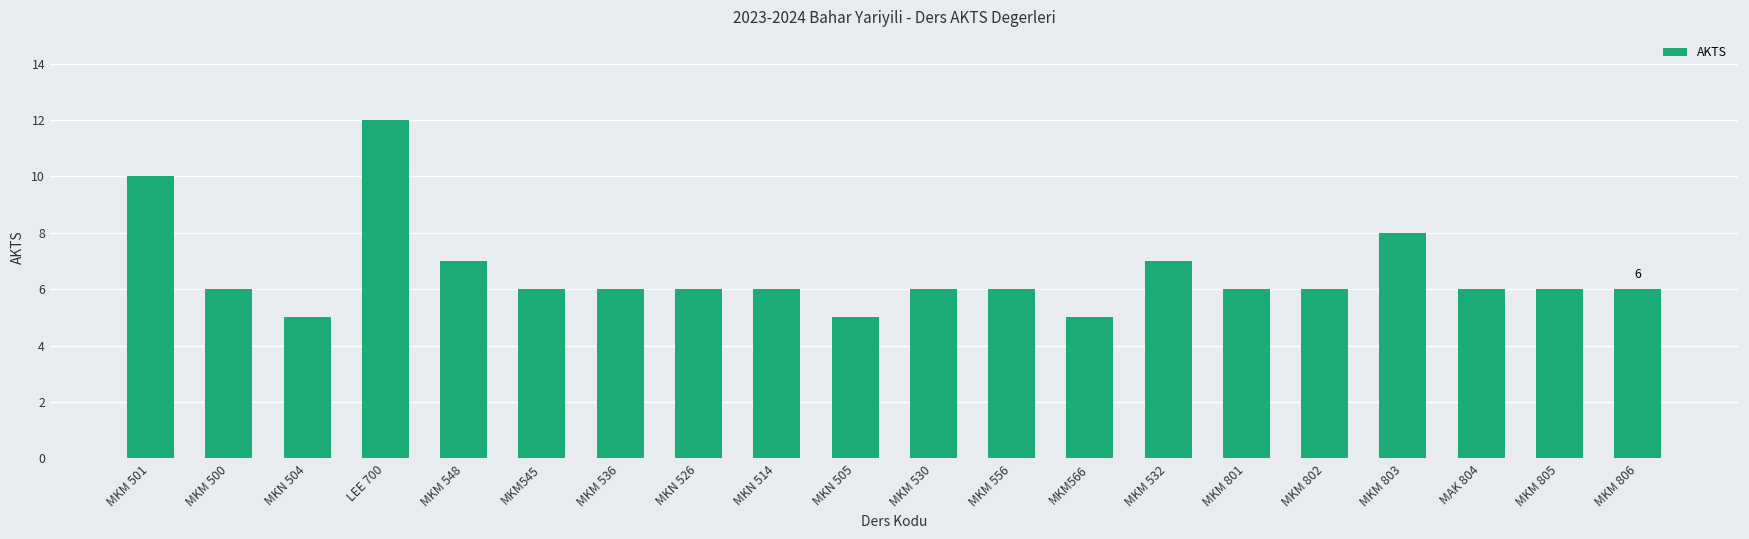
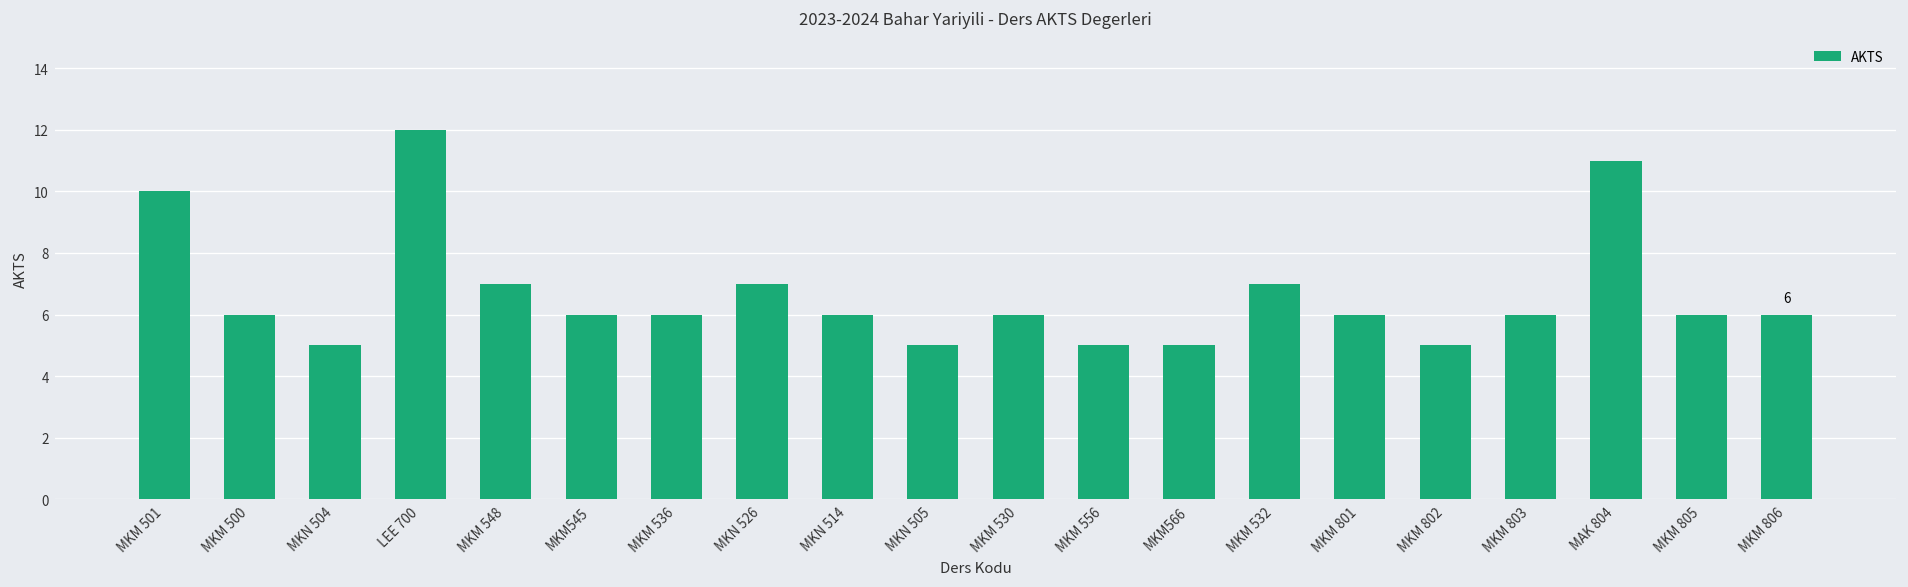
  {
    "MKM 501": 10,
    "MKM 500": 6,
    "MKN 504": 5,
    "LEE 700": 12,
    "MKM 548": 7,
    "MKM545": 6,
    "MKM 536": 6,
-   "MKN 526": 6,
+   "MKN 526": 7,
    "MKN 514": 6,
    "MKN 505": 5,
    "MKM 530": 6,
-   "MKM 556": 6,
+   "MKM 556": 5,
    "MKM566": 5,
    "MKM 532": 7,
    "MKM 801": 6,
-   "MKM 802": 6,
-   "MKM 803": 8,
-   "MAK 804": 6,
+   "MKM 802": 5,
+   "MKM 803": 6,
+   "MAK 804": 11,
    "MKM 805": 6
  }
